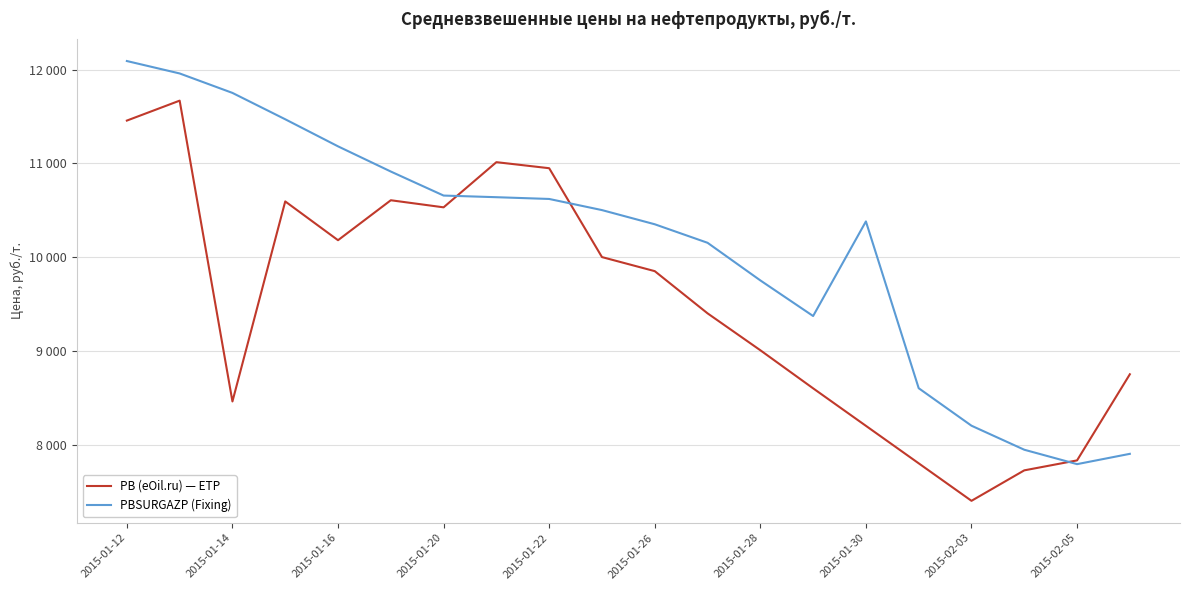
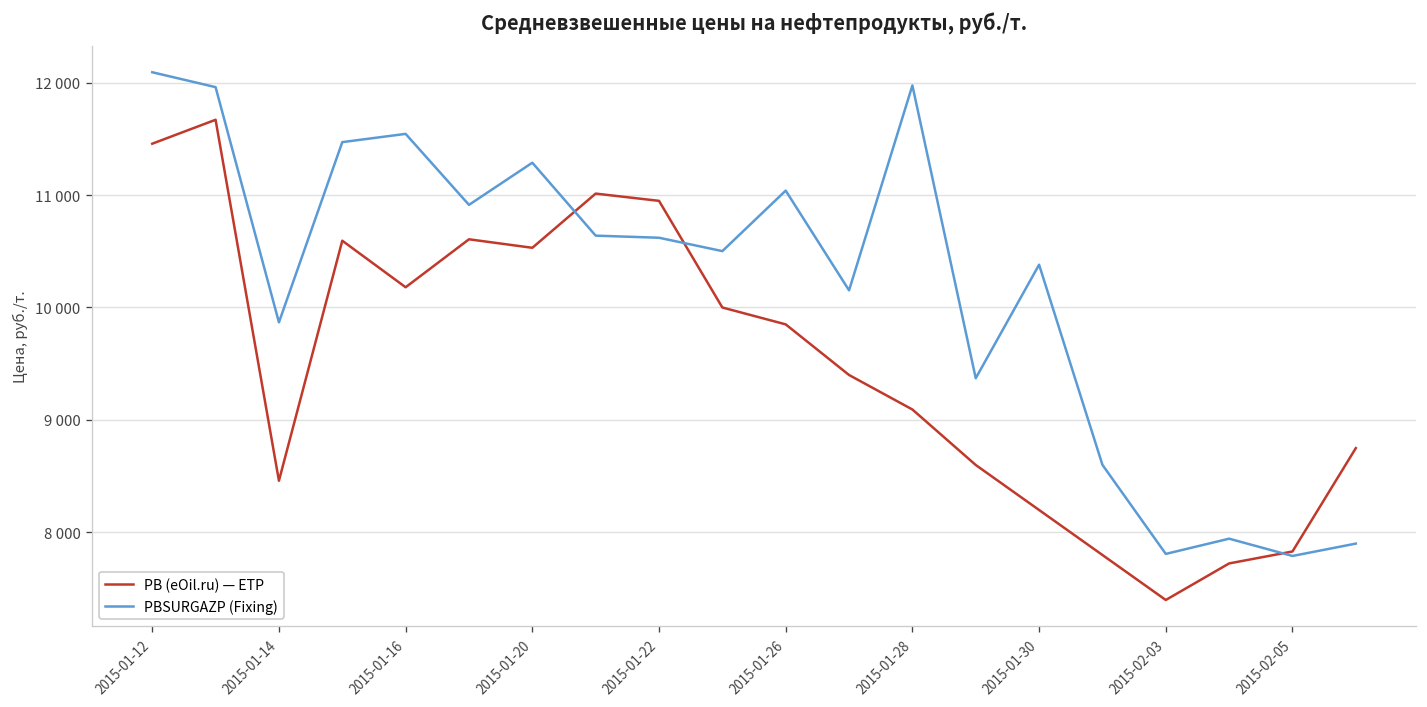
  {
    "PB (eOil.ru) — ETP": {
      "2015-01-12": 11500,
      "2015-01-14": 8500,
      "2015-01-16": 10200,
      "2015-01-20": 10500,
      "2015-01-22": 10900,
      "2015-01-26": 9900,
-     "2015-01-28": 9000,
+     "2015-01-28": 9100,
      "2015-01-30": 8200,
      "2015-02-03": 7400,
      "2015-02-05": 7800
    },
    "PBSURGAZP (Fixing)": {
      "2015-01-12": 12100,
-     "2015-01-14": 11800,
-     "2015-01-16": 11200,
-     "2015-01-20": 10700,
+     "2015-01-14": 9900,
+     "2015-01-16": 11500,
+     "2015-01-20": 11300,
      "2015-01-22": 10600,
-     "2015-01-26": 10400,
-     "2015-01-28": 9800,
+     "2015-01-26": 11000,
+     "2015-01-28": 12000,
      "2015-01-30": 10400,
-     "2015-02-03": 8200,
+     "2015-02-03": 7800,
      "2015-02-05": 7800
    }
  }
